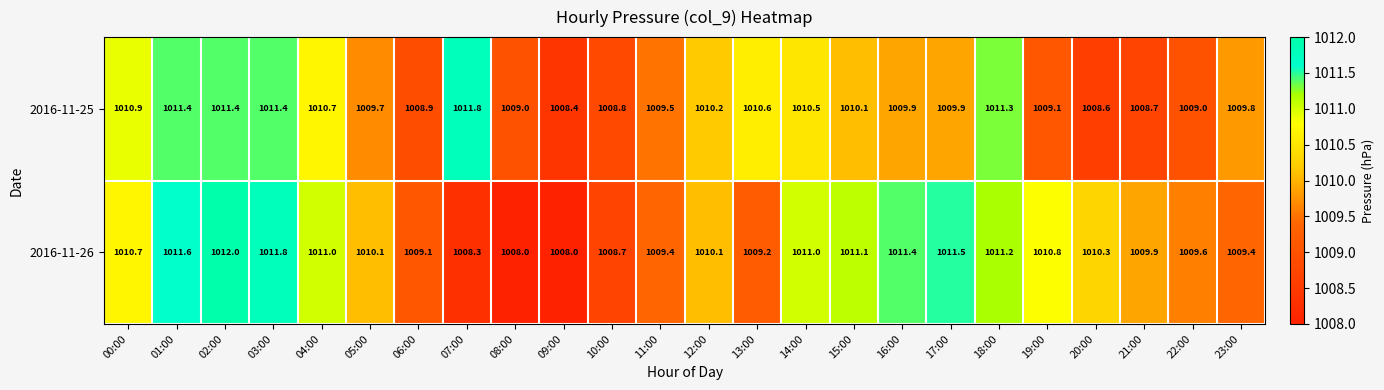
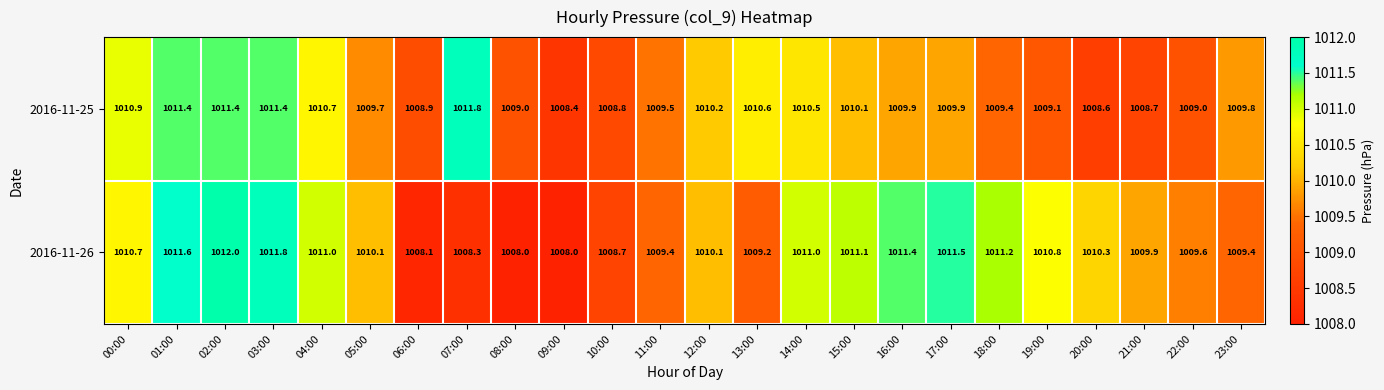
  {
    "2016-11-25": {
      "00:00": 1010.9,
      "01:00": 1011.4,
      "02:00": 1011.4,
      "03:00": 1011.4,
      "04:00": 1010.7,
      "05:00": 1009.7,
      "06:00": 1008.9,
      "07:00": 1011.8,
      "08:00": 1009.0,
      "09:00": 1008.4,
      "10:00": 1008.8,
      "11:00": 1009.5,
      "12:00": 1010.2,
      "13:00": 1010.6,
      "14:00": 1010.5,
      "15:00": 1010.1,
      "16:00": 1009.9,
      "17:00": 1009.9,
-     "18:00": 1011.3,
+     "18:00": 1009.4,
      "19:00": 1009.1,
      "20:00": 1008.6,
      "21:00": 1008.7,
      "22:00": 1009.0,
      "23:00": 1009.8
    },
    "2016-11-26": {
      "00:00": 1010.7,
      "01:00": 1011.6,
      "02:00": 1012.0,
      "03:00": 1011.8,
      "04:00": 1011.0,
      "05:00": 1010.1,
-     "06:00": 1009.1,
+     "06:00": 1008.1,
      "07:00": 1008.3,
      "08:00": 1008.0,
      "09:00": 1008.0,
      "10:00": 1008.7,
      "11:00": 1009.4,
      "12:00": 1010.1,
      "13:00": 1009.2,
      "14:00": 1011.0,
      "15:00": 1011.1,
      "16:00": 1011.4,
      "17:00": 1011.5,
      "18:00": 1011.2,
      "19:00": 1010.8,
      "20:00": 1010.3,
      "21:00": 1009.9,
      "22:00": 1009.6,
      "23:00": 1009.4
    }
  }
